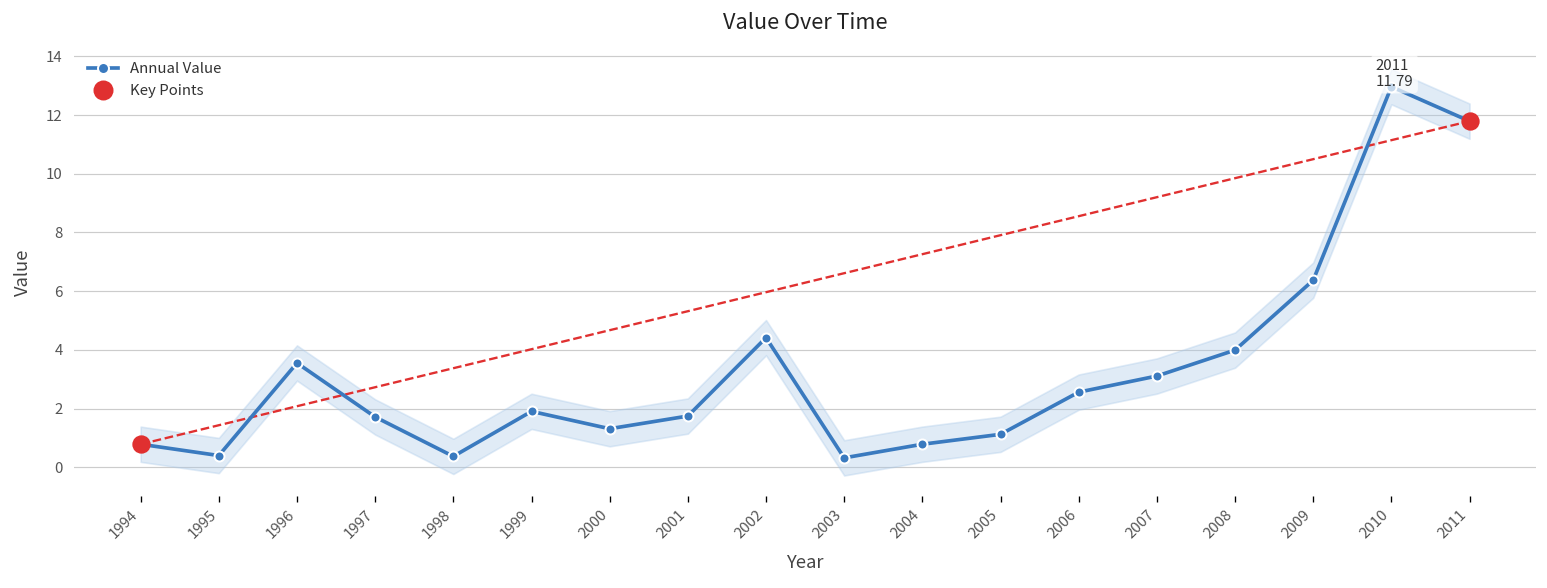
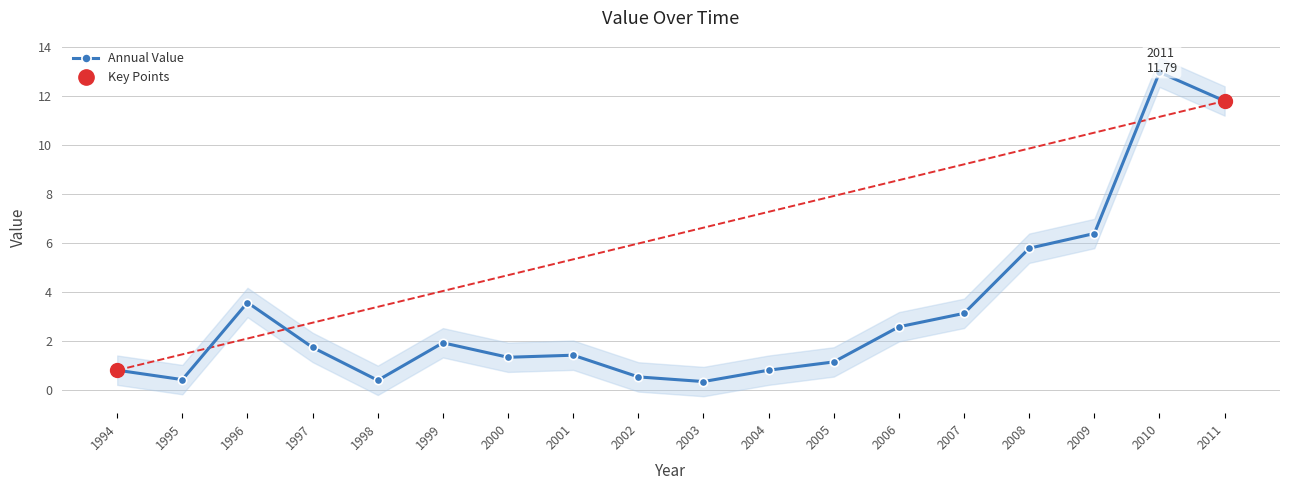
  {
    "Annual Value": {
      "1995": 0.4,
      "1996": 3.6,
      "1997": 1.7,
      "1998": 0.4,
      "1999": 1.9,
      "2000": 1.3,
-     "2001": 1.7,
-     "2002": 4.4,
+     "2001": 1.4,
+     "2002": 0.5,
      "2003": 0.3,
      "2004": 0.8,
      "2005": 1.1,
      "2006": 2.6,
      "2007": 3.1,
-     "2008": 4.0,
+     "2008": 5.8,
      "2009": 6.4
    }
  }
